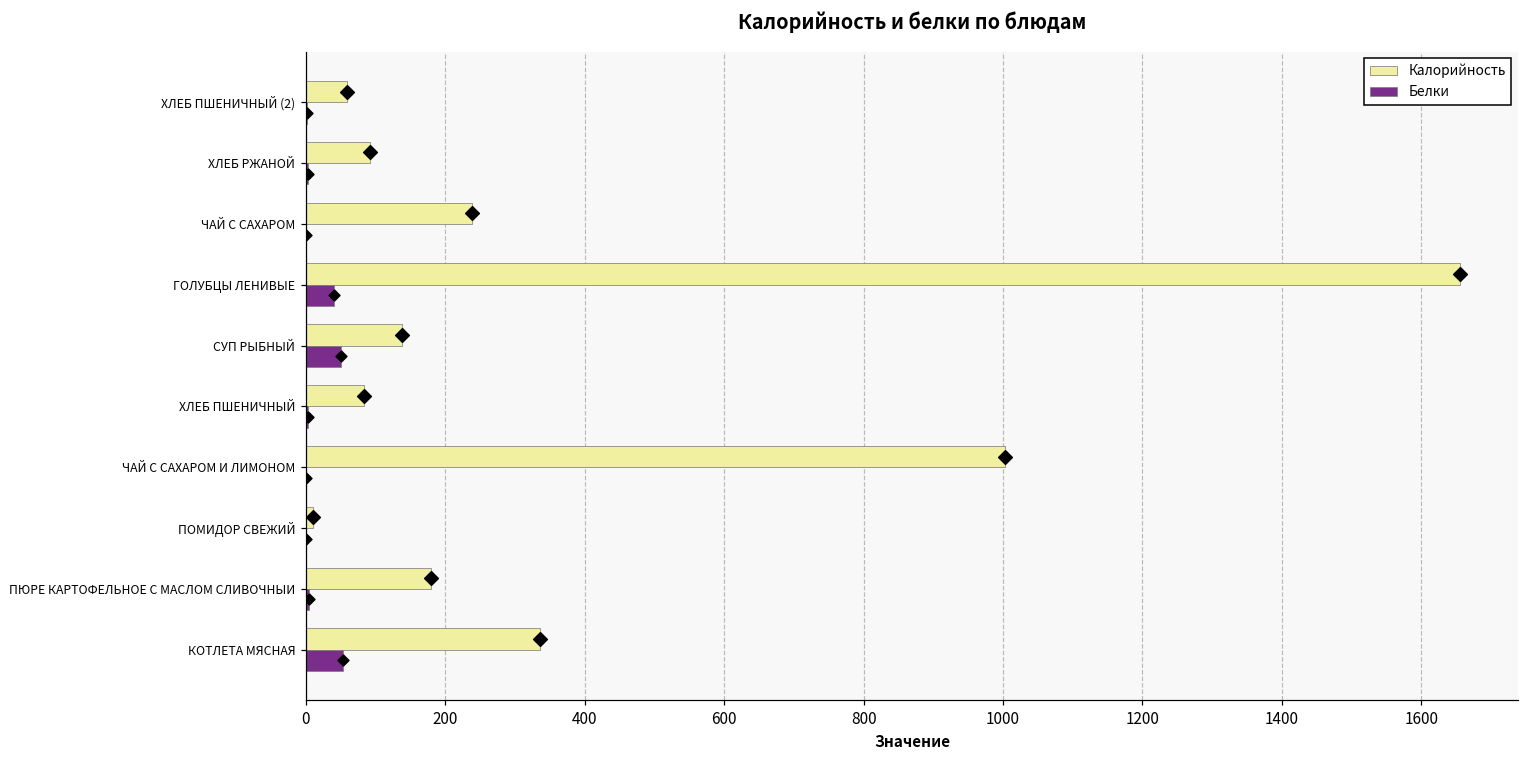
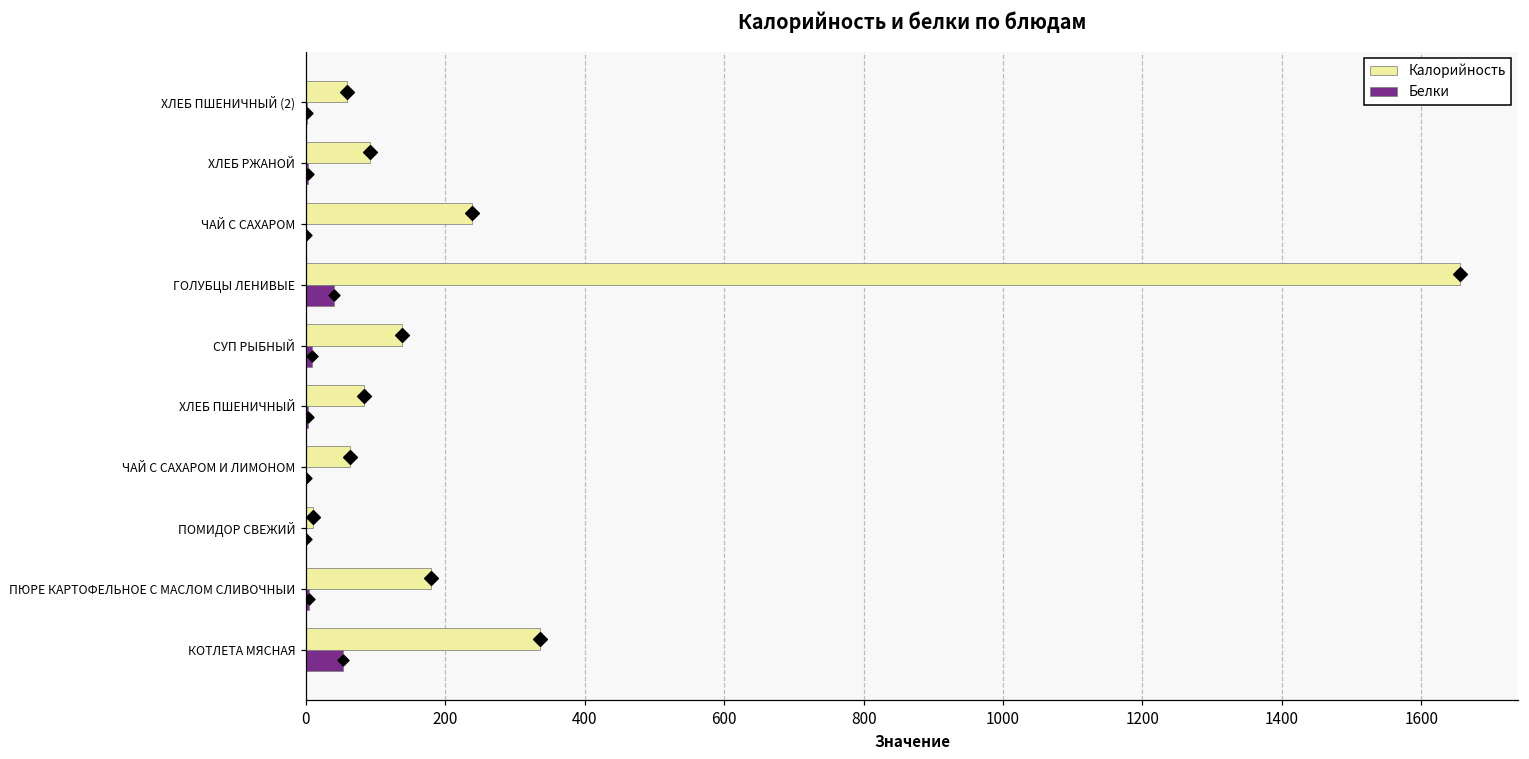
  {
    "Калорийность": {
      "ХЛЕБ ПШЕНИЧНЫЙ (2)": 60,
      "ХЛЕБ РЖАНОЙ": 90,
      "ЧАЙ С САХАРОМ": 240,
      "ГОЛУБЦЫ ЛЕНИВЫЕ": 1660,
      "СУП РЫБНЫЙ": 140,
      "ХЛЕБ ПШЕНИЧНЫЙ": 80,
-     "ЧАЙ С САХАРОМ И ЛИМОНОМ": 1000,
+     "ЧАЙ С САХАРОМ И ЛИМОНОМ": 60,
      "ПОМИДОР СВЕЖИЙ": 10,
      "ПЮРЕ КАРТОФЕЛЬНОЕ С МАСЛОМ СЛИВОЧНЫИ": 180,
      "КОТЛЕТА МЯСНАЯ": 340
    },
    "Белки": {
      "ГОЛУБЦЫ ЛЕНИВЫЕ": 40,
-     "СУП РЫБНЫЙ": 50,
+     "СУП РЫБНЫЙ": 10,
      "ПЮРЕ КАРТОФЕЛЬНОЕ С МАСЛОМ СЛИВОЧНЫИ": 0,
      "КОТЛЕТА МЯСНАЯ": 50
    }
  }
